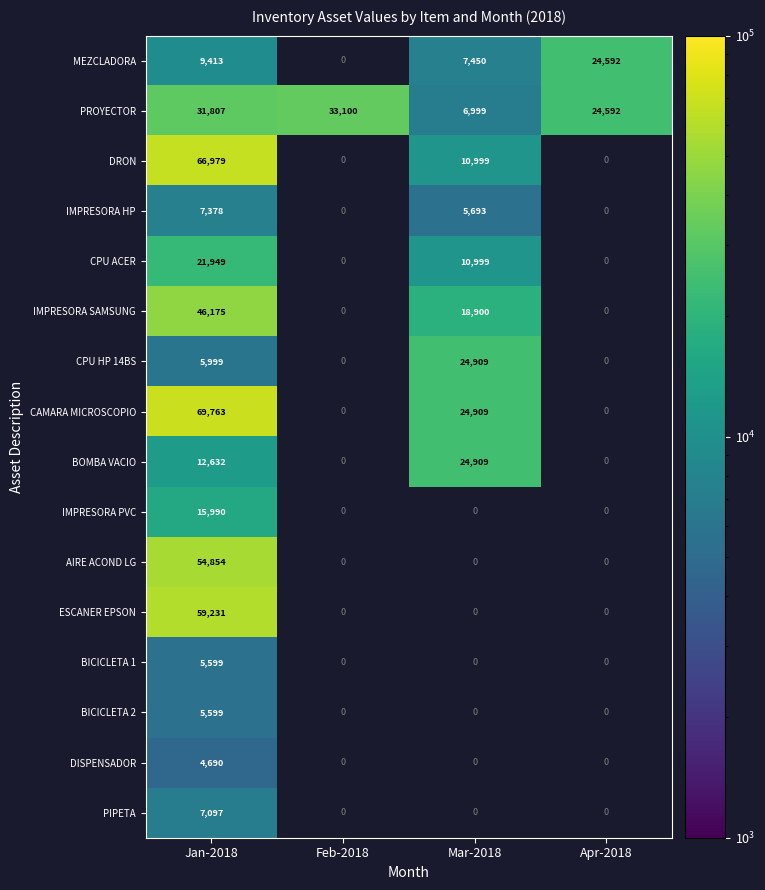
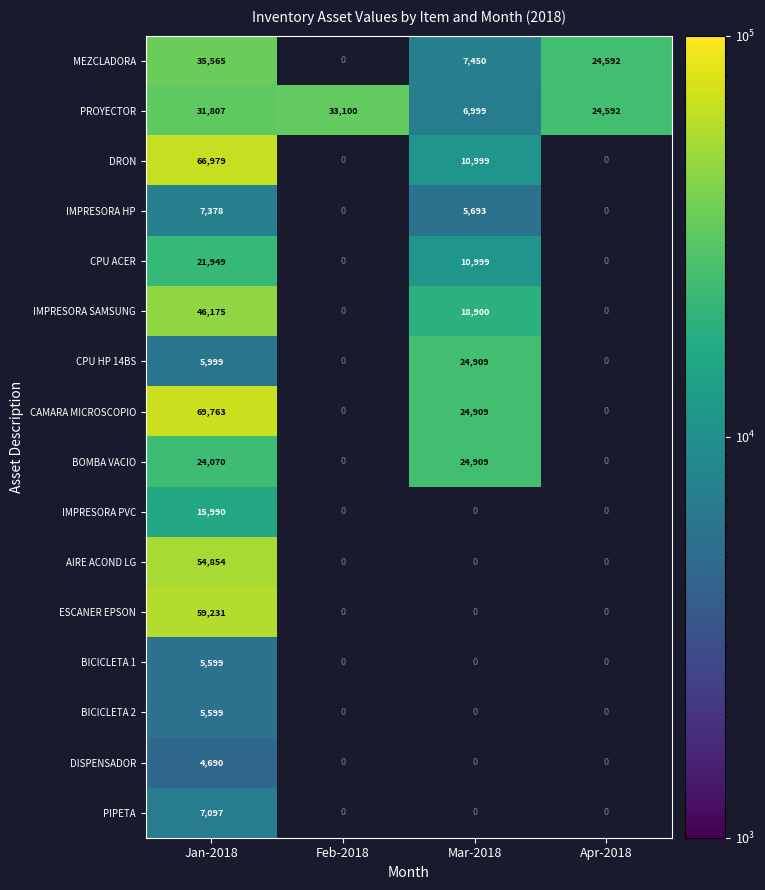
  {
    "MEZCLADORA": {
-     "Jan-2018": "9,413",
+     "Jan-2018": "35,565",
      "Mar-2018": "7,450",
      "Apr-2018": "24,592"
    },
    "PROYECTOR": {
      "Jan-2018": "31,807",
      "Feb-2018": "33,100",
      "Mar-2018": "6,999",
      "Apr-2018": "24,592"
    },
    "DRON": {
      "Jan-2018": "66,979",
      "Mar-2018": "10,999"
    },
    "IMPRESORA HP": {
      "Jan-2018": "7,378",
      "Mar-2018": "5,693"
    },
    "CPU ACER": {
      "Jan-2018": "21,949",
      "Mar-2018": "10,999"
    },
    "IMPRESORA SAMSUNG": {
      "Jan-2018": "46,175",
      "Mar-2018": "18,900"
    },
    "CPU HP 14BS": {
      "Jan-2018": "5,999",
      "Mar-2018": "24,909"
    },
    "CAMARA MICROSCOPIO": {
      "Jan-2018": "69,763",
      "Mar-2018": "24,909"
    },
    "BOMBA VACIO": {
-     "Jan-2018": "12,632",
+     "Jan-2018": "24,070",
      "Mar-2018": "24,909"
    },
    "IMPRESORA PVC": {
      "Jan-2018": "15,990"
    },
    "AIRE ACOND LG": {
      "Jan-2018": "54,854"
    },
    "ESCANER EPSON": {
      "Jan-2018": "59,231"
    },
    "BICICLETA 1": {
      "Jan-2018": "5,599"
    },
    "BICICLETA 2": {
      "Jan-2018": "5,599"
    },
    "DISPENSADOR": {
      "Jan-2018": "4,690"
    },
    "PIPETA": {
      "Jan-2018": "7,097"
    }
  }
